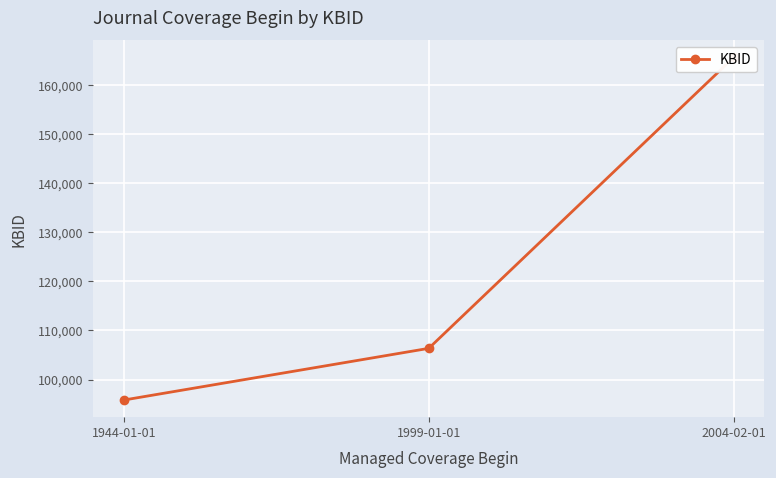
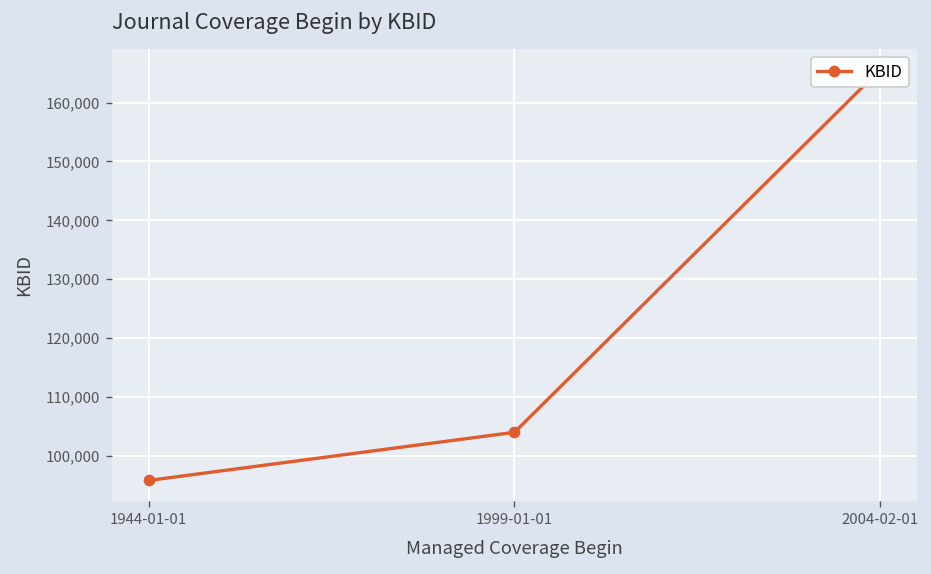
  {
    "1944-01-01": "96,000",
-   "1999-01-01": "106,000"
+   "1999-01-01": "104,000"
  }
